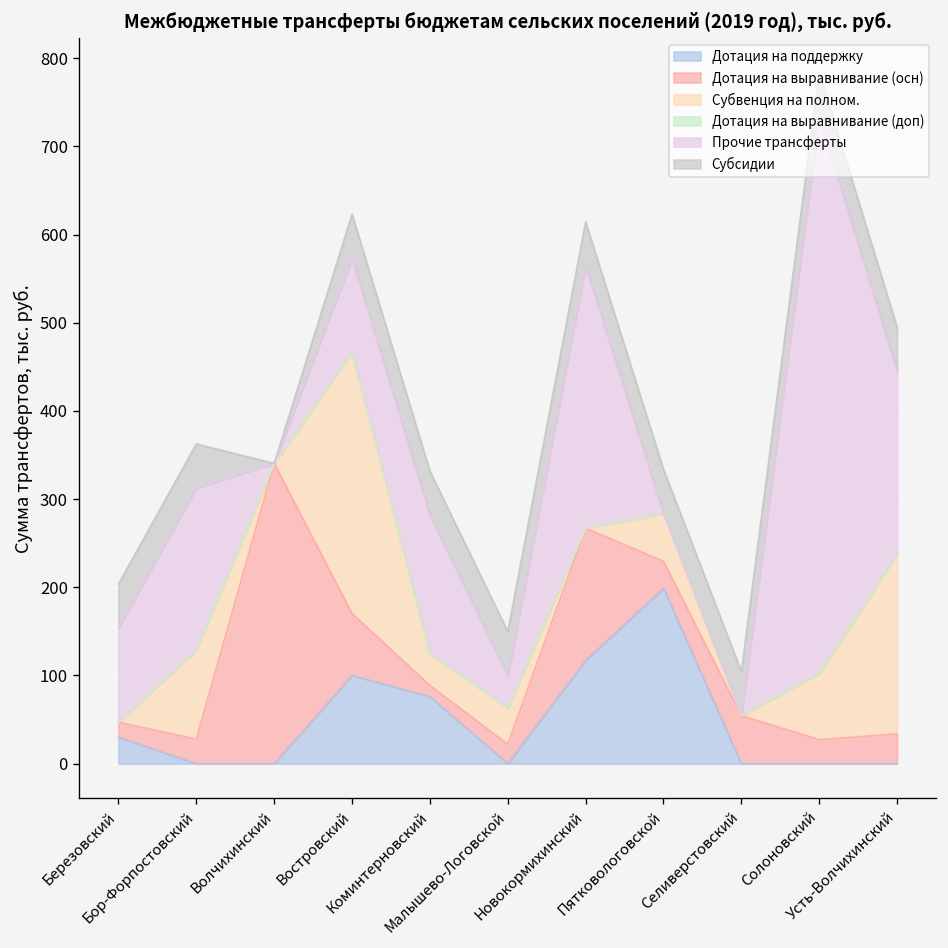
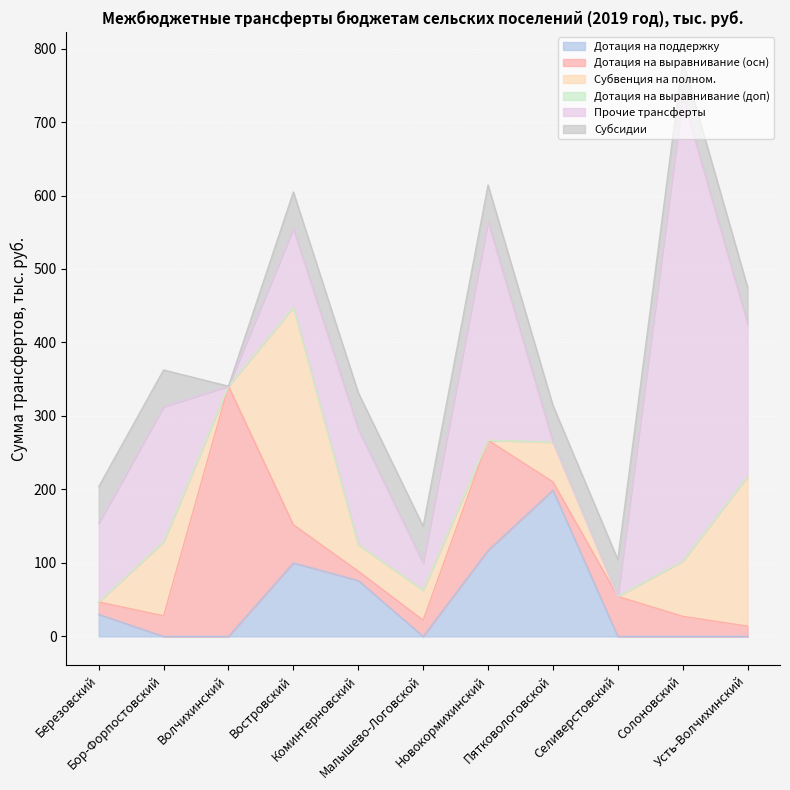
  {
    "Дотация на выравнивание (осн)": {
      "Бор-Форпостовский": 30,
-     "Востровский": 70,
+     "Востровский": 50,
      "Коминтерновский": 10,
      "Малышево-Логовской": 20,
-     "Пятковологовской": 30,
+     "Пятковологовской": 10,
      "Солоновский": 30,
-     "Усть-Волчихинский": 30
+     "Усть-Волчихинский": 10
    }
  }
